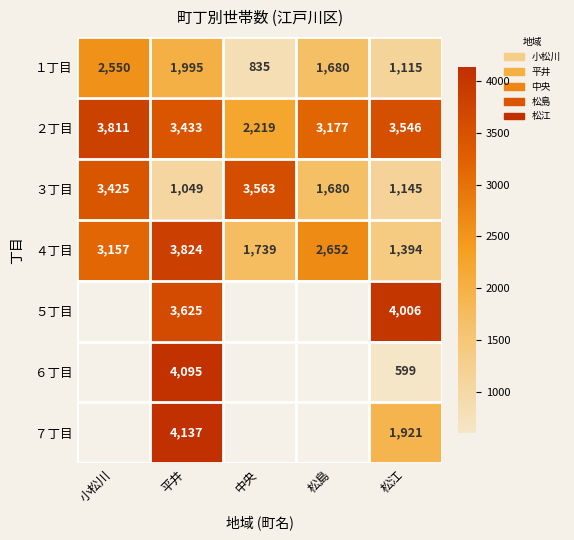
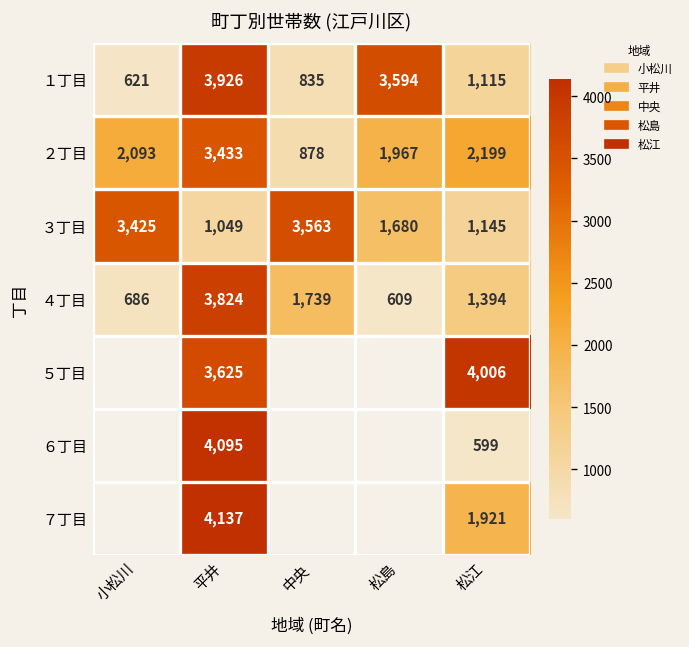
  {
    "１丁目": {
-     "小松川": "2,550",
-     "平井": "1,995",
+     "小松川": "621",
+     "平井": "3,926",
      "中央": "835",
-     "松島": "1,680",
+     "松島": "3,594",
      "松江": "1,115"
    },
    "２丁目": {
-     "小松川": "3,811",
+     "小松川": "2,093",
      "平井": "3,433",
-     "中央": "2,219",
-     "松島": "3,177",
-     "松江": "3,546"
+     "中央": "878",
+     "松島": "1,967",
+     "松江": "2,199"
    },
    "３丁目": {
      "小松川": "3,425",
      "平井": "1,049",
      "中央": "3,563",
      "松島": "1,680",
      "松江": "1,145"
    },
    "４丁目": {
-     "小松川": "3,157",
+     "小松川": "686",
      "平井": "3,824",
      "中央": "1,739",
-     "松島": "2,652",
+     "松島": "609",
      "松江": "1,394"
    },
    "５丁目": {
      "平井": "3,625",
      "松江": "4,006"
    },
    "６丁目": {
      "平井": "4,095",
      "松江": "599"
    },
    "７丁目": {
      "平井": "4,137",
      "松江": "1,921"
    }
  }
